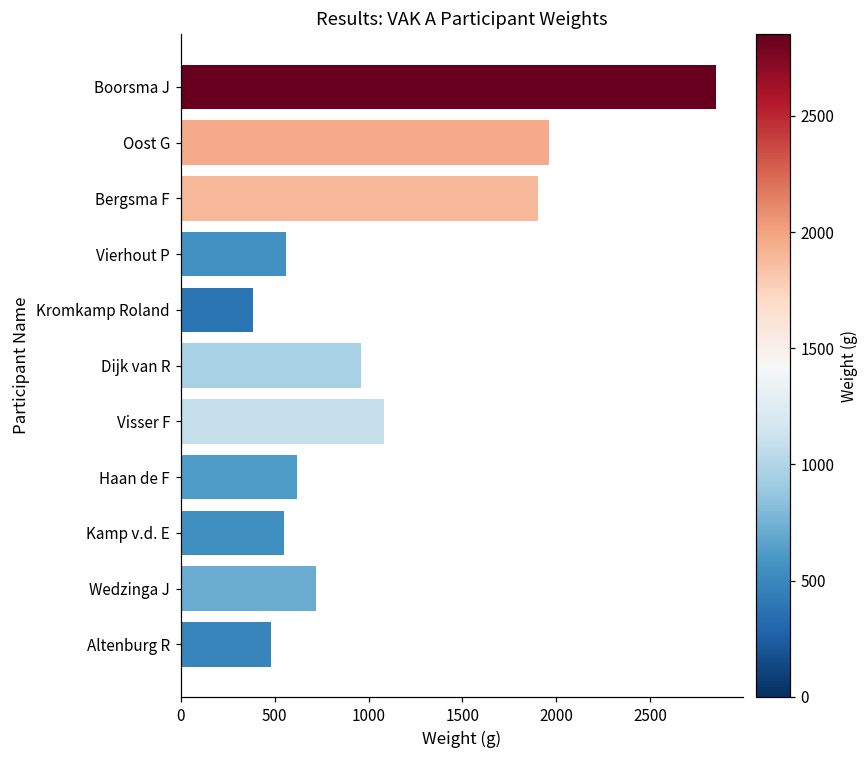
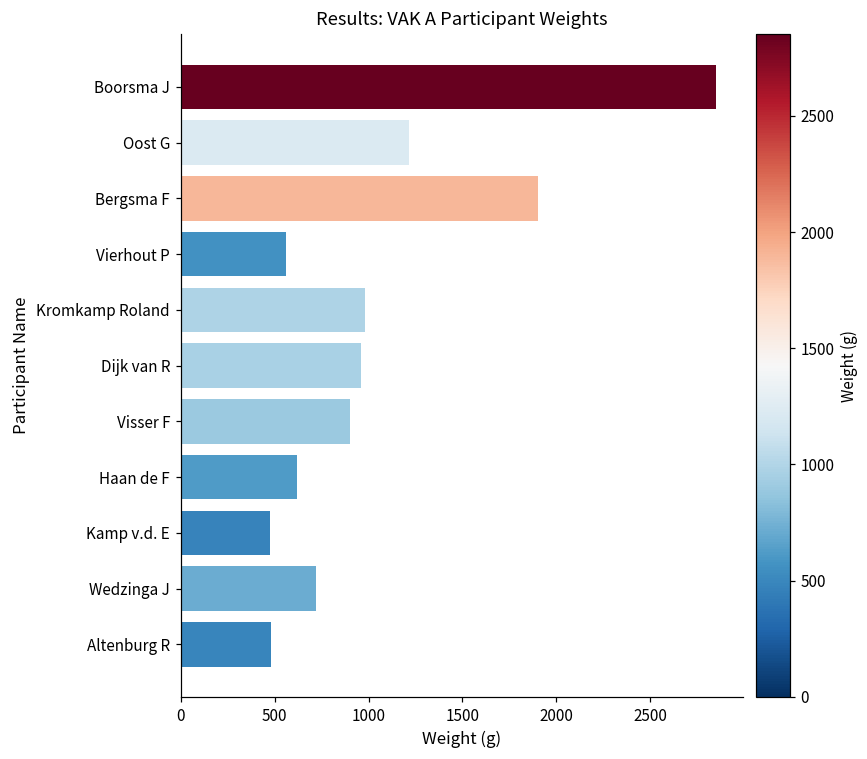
  {
    "Boorsma J": 2850,
-   "Oost G": 1960,
+   "Oost G": 1220,
    "Bergsma F": 1900,
    "Vierhout P": 560,
-   "Kromkamp Roland": 380,
+   "Kromkamp Roland": 980,
    "Dijk van R": 960,
-   "Visser F": 1080,
+   "Visser F": 900,
    "Haan de F": 620,
-   "Kamp v.d. E": 550,
+   "Kamp v.d. E": 480,
    "Wedzinga J": 720,
    "Altenburg R": 480
  }
